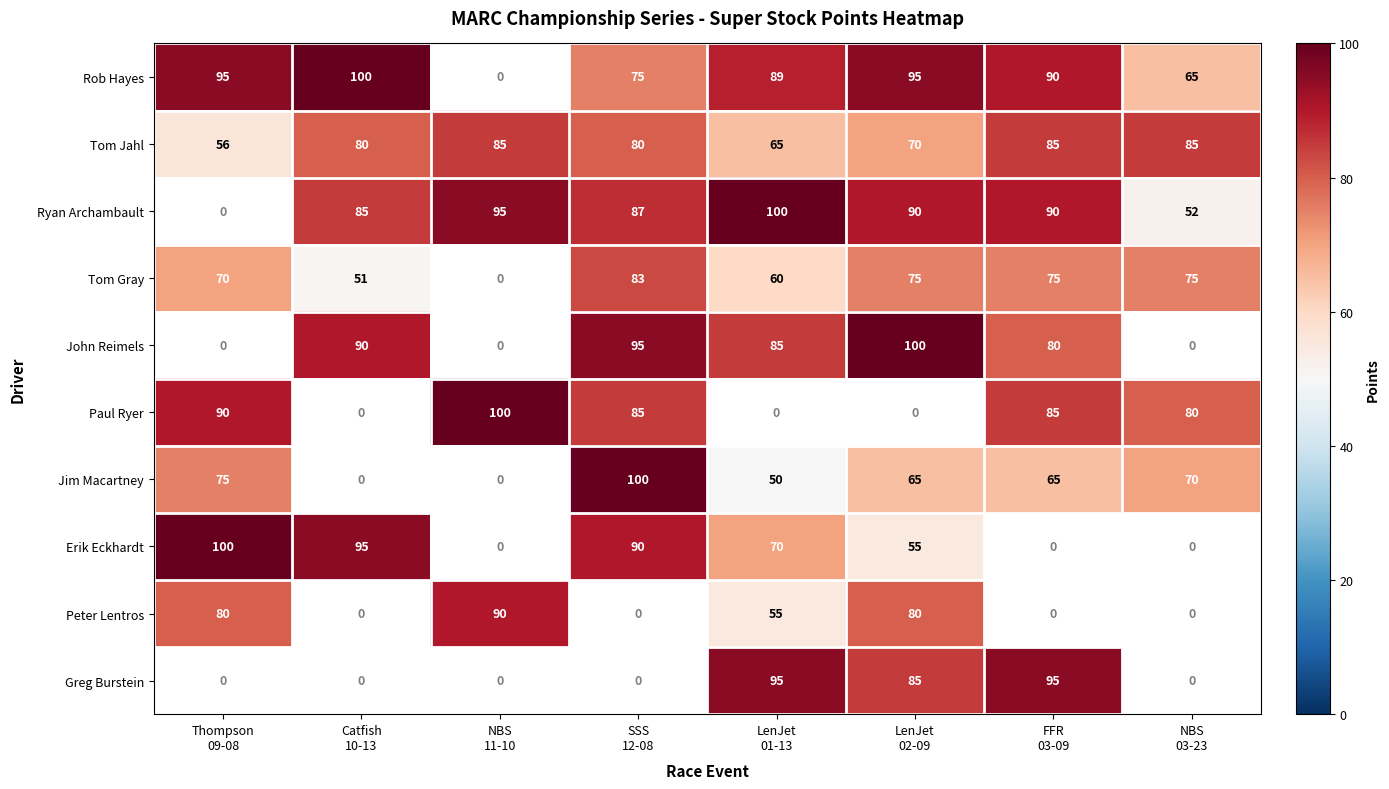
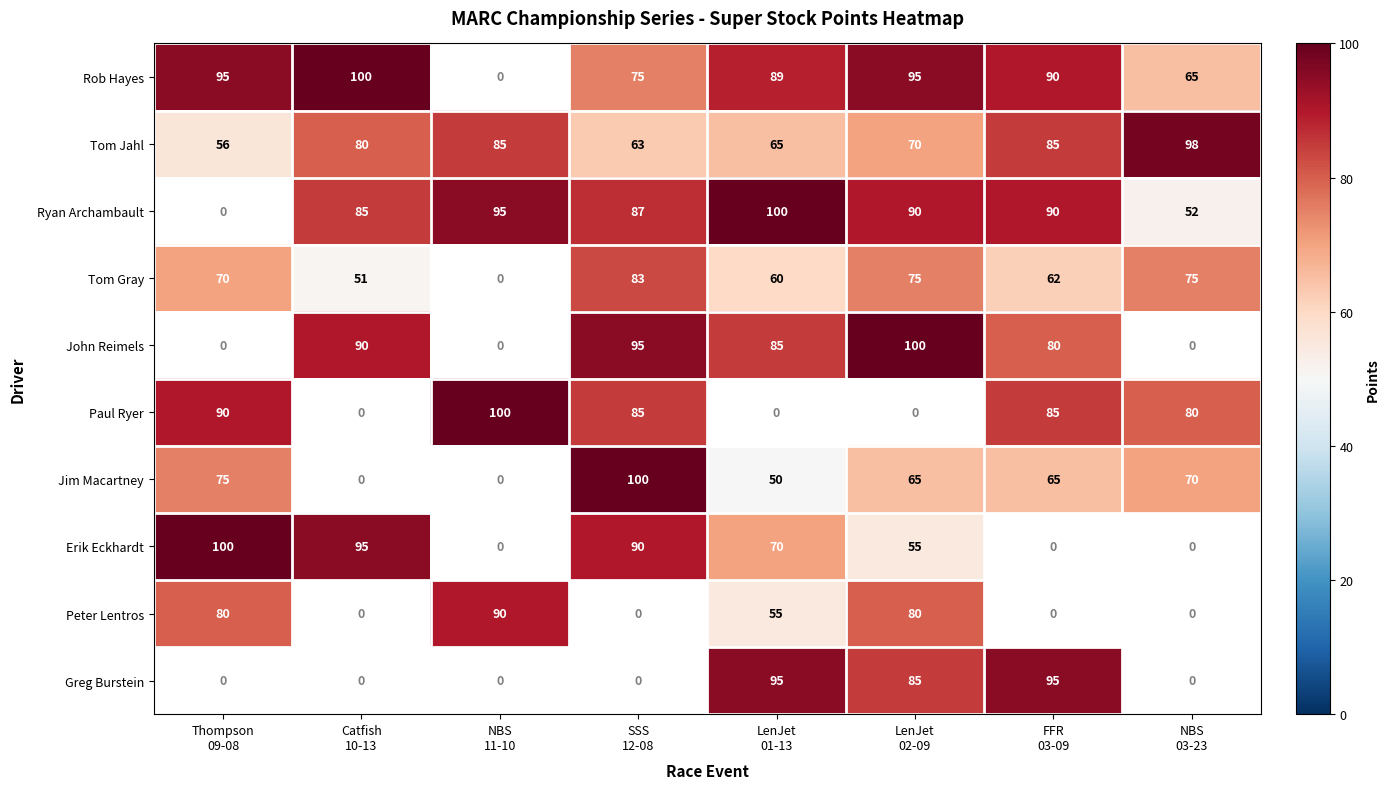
  {
    "Rob Hayes": {
      "Thompson 09-08": 95,
      "Catfish 10-13": 100,
      "SSS 12-08": 75,
      "LenJet 01-13": 89,
      "LenJet 02-09": 95,
      "FFR 03-09": 90,
      "NBS 03-23": 65
    },
    "Tom Jahl": {
      "Thompson 09-08": 56,
      "Catfish 10-13": 80,
      "NBS 11-10": 85,
-     "SSS 12-08": 80,
+     "SSS 12-08": 63,
      "LenJet 01-13": 65,
      "LenJet 02-09": 70,
      "FFR 03-09": 85,
-     "NBS 03-23": 85
+     "NBS 03-23": 98
    },
    "Ryan Archambault": {
      "Catfish 10-13": 85,
      "NBS 11-10": 95,
      "SSS 12-08": 87,
      "LenJet 01-13": 100,
      "LenJet 02-09": 90,
      "FFR 03-09": 90,
      "NBS 03-23": 52
    },
    "Tom Gray": {
      "Thompson 09-08": 70,
      "Catfish 10-13": 51,
      "SSS 12-08": 83,
      "LenJet 01-13": 60,
      "LenJet 02-09": 75,
-     "FFR 03-09": 75,
+     "FFR 03-09": 62,
      "NBS 03-23": 75
    },
    "John Reimels": {
      "Catfish 10-13": 90,
      "SSS 12-08": 95,
      "LenJet 01-13": 85,
      "LenJet 02-09": 100,
      "FFR 03-09": 80
    },
    "Paul Ryer": {
      "Thompson 09-08": 90,
      "NBS 11-10": 100,
      "SSS 12-08": 85,
      "FFR 03-09": 85,
      "NBS 03-23": 80
    },
    "Jim Macartney": {
      "Thompson 09-08": 75,
      "SSS 12-08": 100,
      "LenJet 01-13": 50,
      "LenJet 02-09": 65,
      "FFR 03-09": 65,
      "NBS 03-23": 70
    },
    "Erik Eckhardt": {
      "Thompson 09-08": 100,
      "Catfish 10-13": 95,
      "SSS 12-08": 90,
      "LenJet 01-13": 70,
      "LenJet 02-09": 55
    },
    "Peter Lentros": {
      "Thompson 09-08": 80,
      "NBS 11-10": 90,
      "LenJet 01-13": 55,
      "LenJet 02-09": 80
    },
    "Greg Burstein": {
      "LenJet 01-13": 95,
      "LenJet 02-09": 85,
      "FFR 03-09": 95
    }
  }
